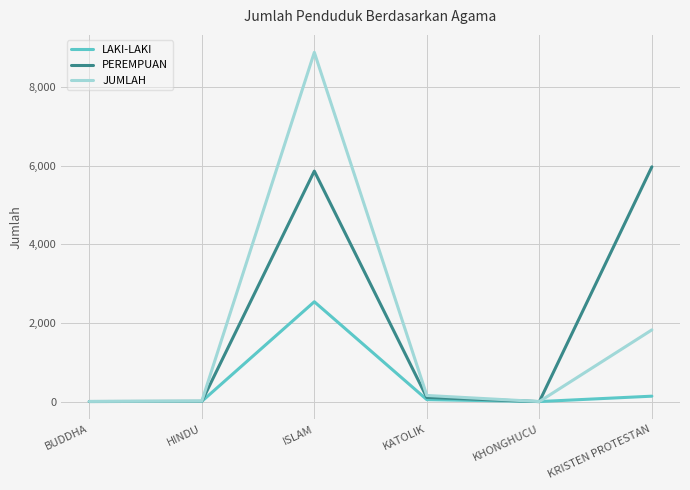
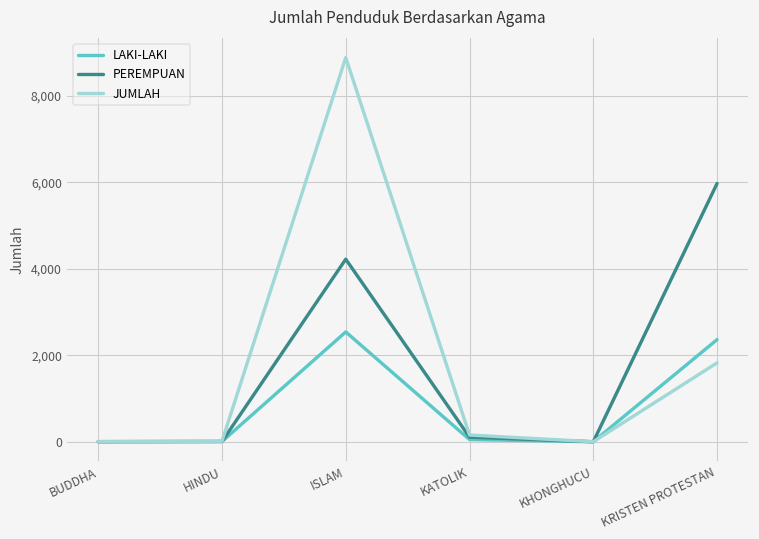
  {
    "LAKI-LAKI": {
      "ISLAM": "2,500",
-     "KRISTEN PROTESTAN": "100"
+     "KRISTEN PROTESTAN": "2,400"
    },
    "PEREMPUAN": {
-     "ISLAM": "5,900",
+     "ISLAM": "4,200",
      "KRISTEN PROTESTAN": "6,000"
    },
    "JUMLAH": {
      "ISLAM": "8,900",
      "KRISTEN PROTESTAN": "1,800"
    }
  }
